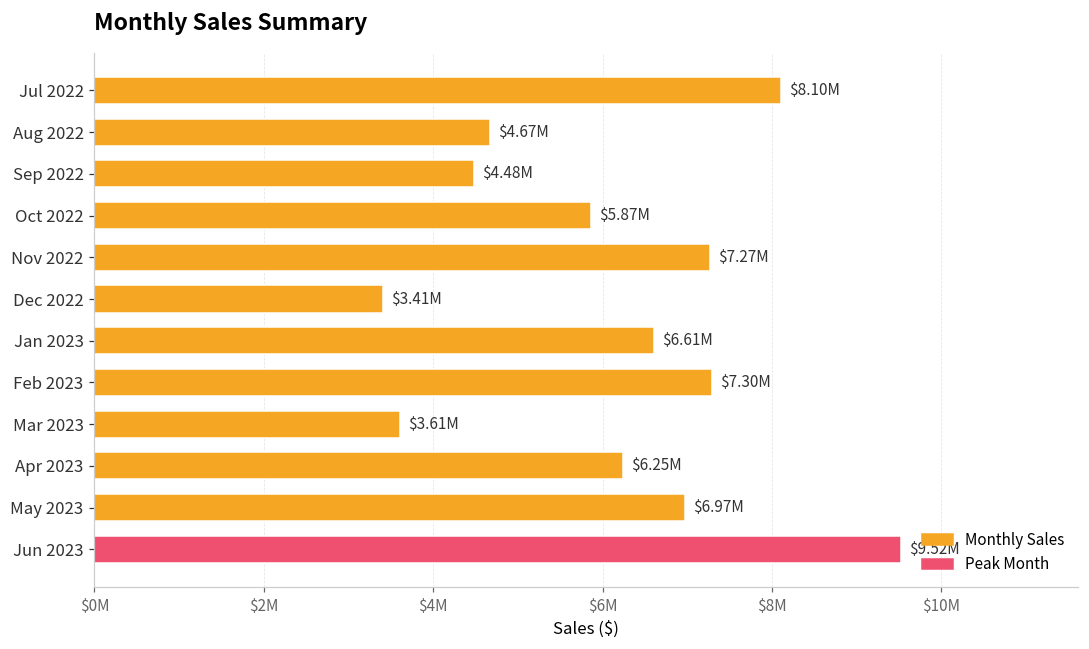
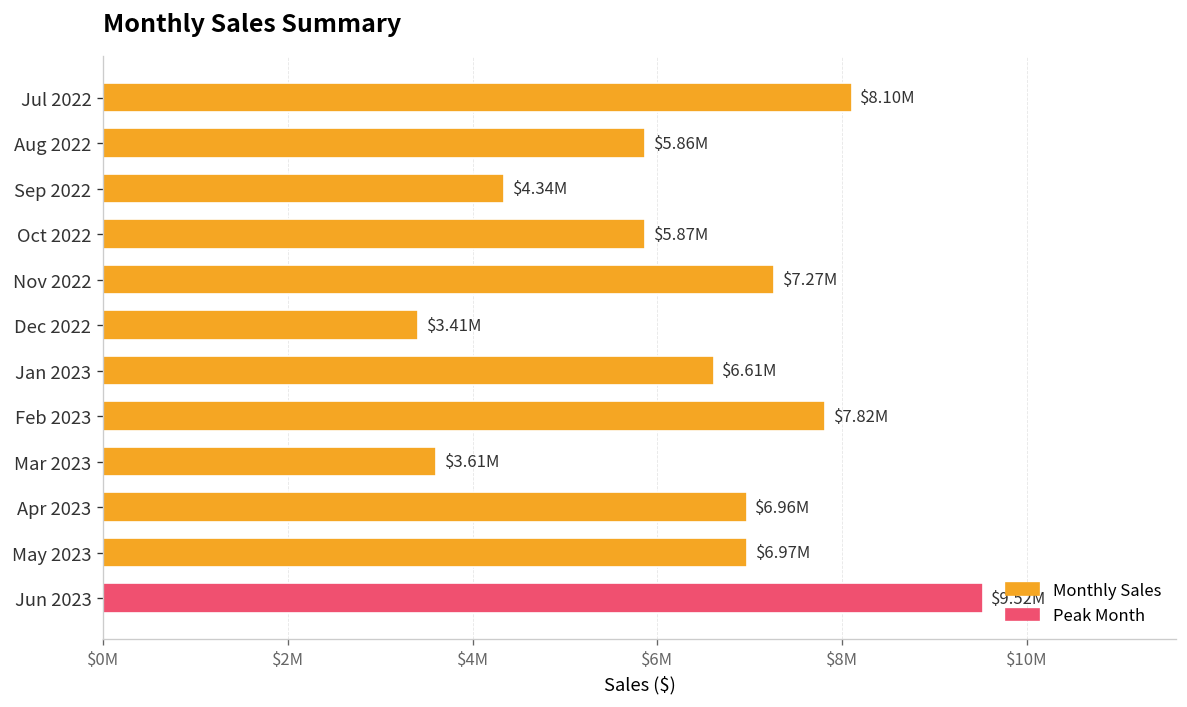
  {
    "Jul 2022": "$8.10M",
-   "Aug 2022": "$4.67M",
-   "Sep 2022": "$4.48M",
+   "Aug 2022": "$5.86M",
+   "Sep 2022": "$4.34M",
    "Oct 2022": "$5.87M",
    "Nov 2022": "$7.27M",
    "Dec 2022": "$3.41M",
    "Jan 2023": "$6.61M",
-   "Feb 2023": "$7.30M",
+   "Feb 2023": "$7.82M",
    "Mar 2023": "$3.61M",
-   "Apr 2023": "$6.25M",
+   "Apr 2023": "$6.96M",
    "May 2023": "$6.97M",
    "Jun 2023": "$9.52M"
  }
